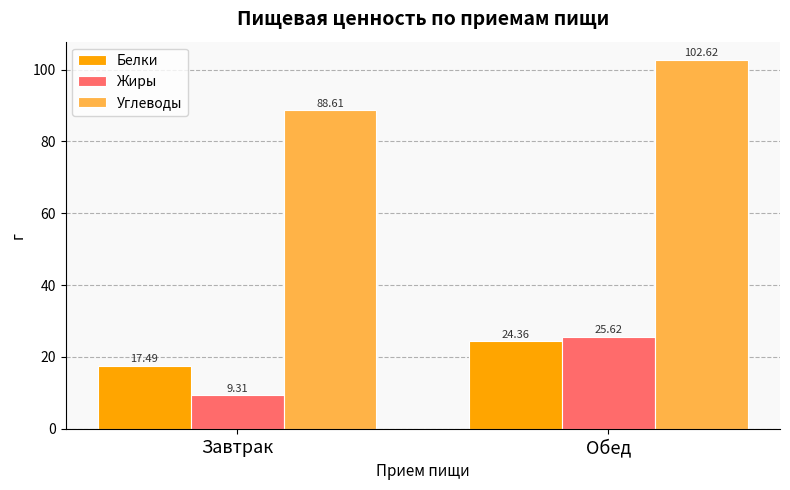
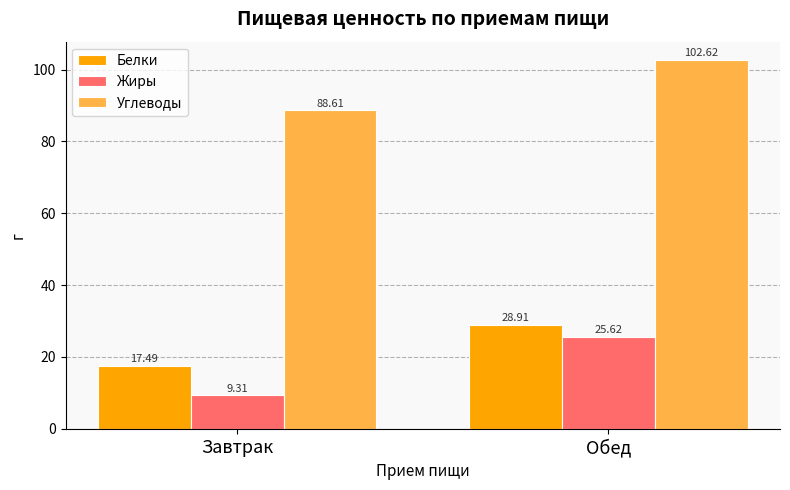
  {
    "Белки": {
      "Завтрак": 17.49,
-     "Обед": 24.36
+     "Обед": 28.91
    },
    "Жиры": {
      "Завтрак": 9.31,
      "Обед": 25.62
    },
    "Углеводы": {
      "Завтрак": 88.61,
      "Обед": 102.62
    }
  }
